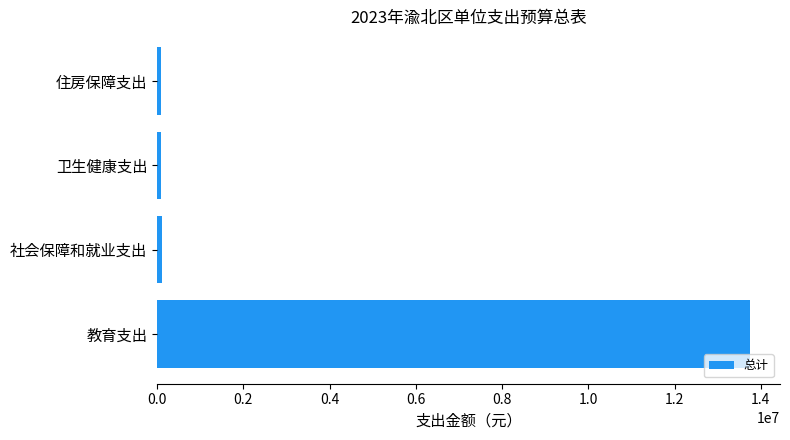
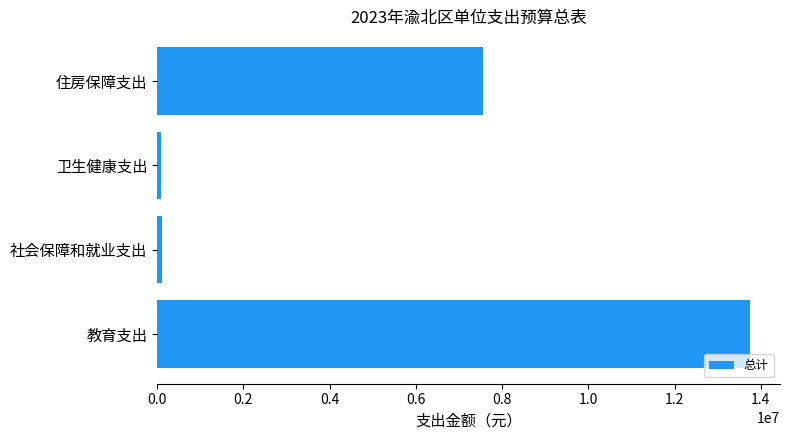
  {
-   "住房保障支出": 100000,
+   "住房保障支出": 7600000,
    "卫生健康支出": 100000,
    "社会保障和就业支出": 100000,
    "教育支出": 13800000
  }
